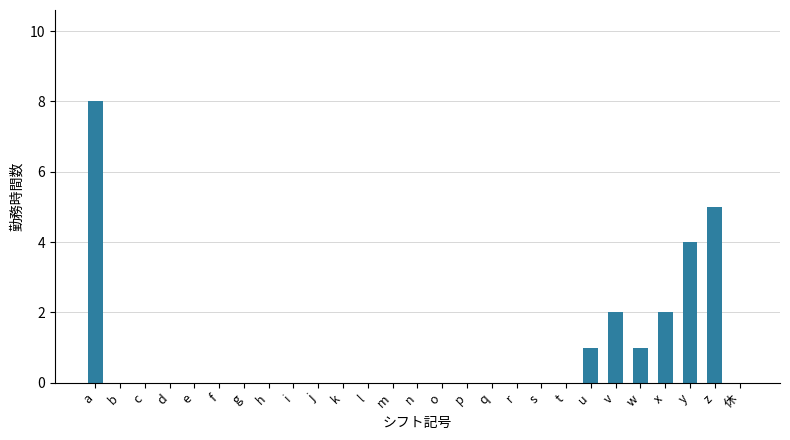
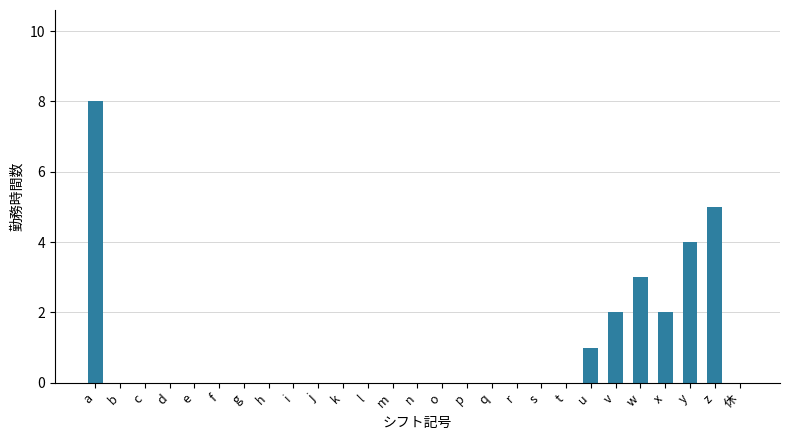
  {
    "a": 8,
    "b": 0,
    "c": 0,
    "d": 0,
    "e": 0,
    "f": 0,
    "g": 0,
    "h": 0,
    "i": 0,
    "j": 0,
    "k": 0,
    "l": 0,
    "m": 0,
    "n": 0,
    "o": 0,
    "p": 0,
    "q": 0,
    "r": 0,
    "s": 0,
    "t": 0,
    "u": 1,
    "v": 2,
-   "w": 1,
+   "w": 3,
    "x": 2,
    "y": 4,
    "z": 5,
    "休": 0
  }
